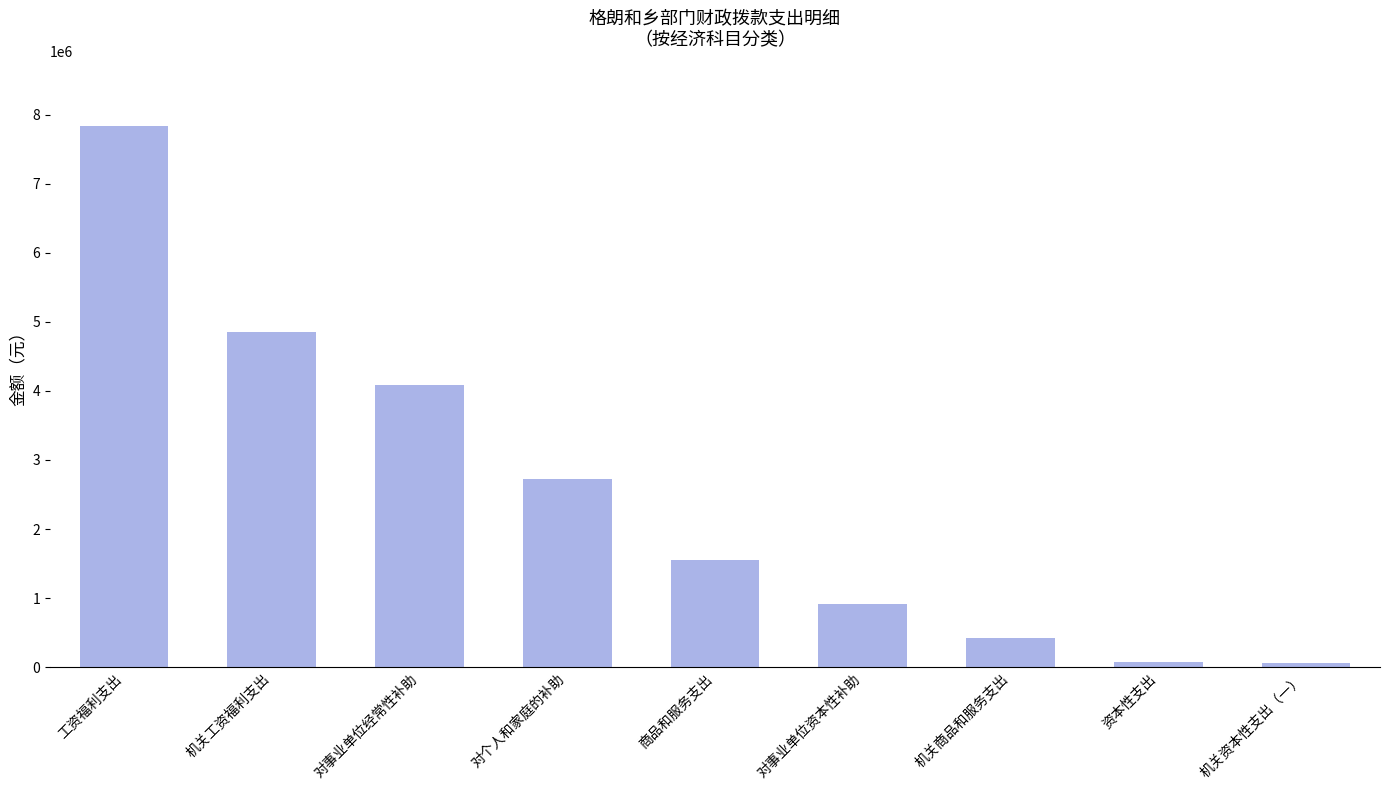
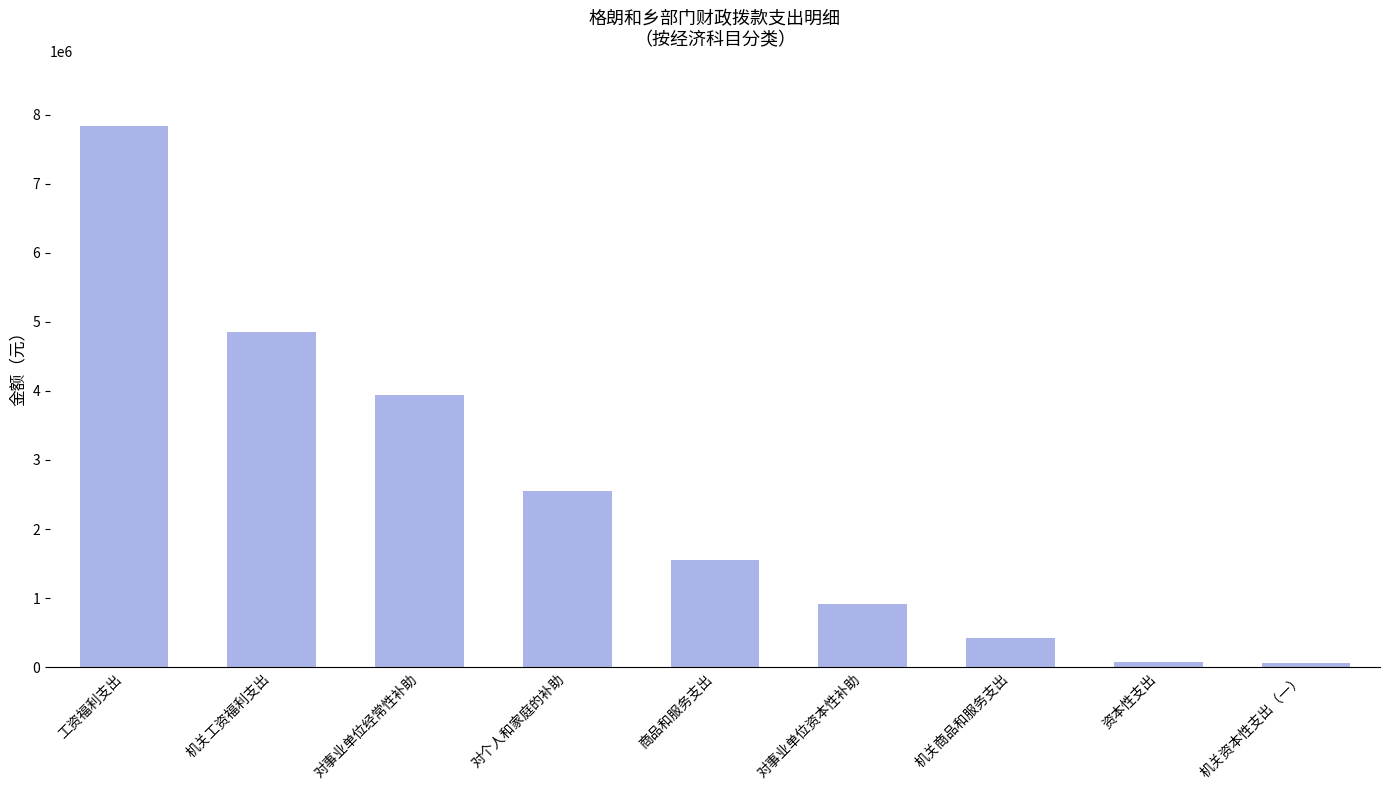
  {
    "工资福利支出": 7800000,
    "机关工资福利支出": 4900000,
-   "对事业单位经常性补助": 4100000,
-   "对个人和家庭的补助": 2700000,
+   "对事业单位经常性补助": 3900000,
+   "对个人和家庭的补助": 2500000,
    "商品和服务支出": 1600000,
    "对事业单位资本性补助": 900000,
    "机关商品和服务支出": 400000,
    "资本性支出": 100000,
    "机关资本性支出（一）": 100000
  }
